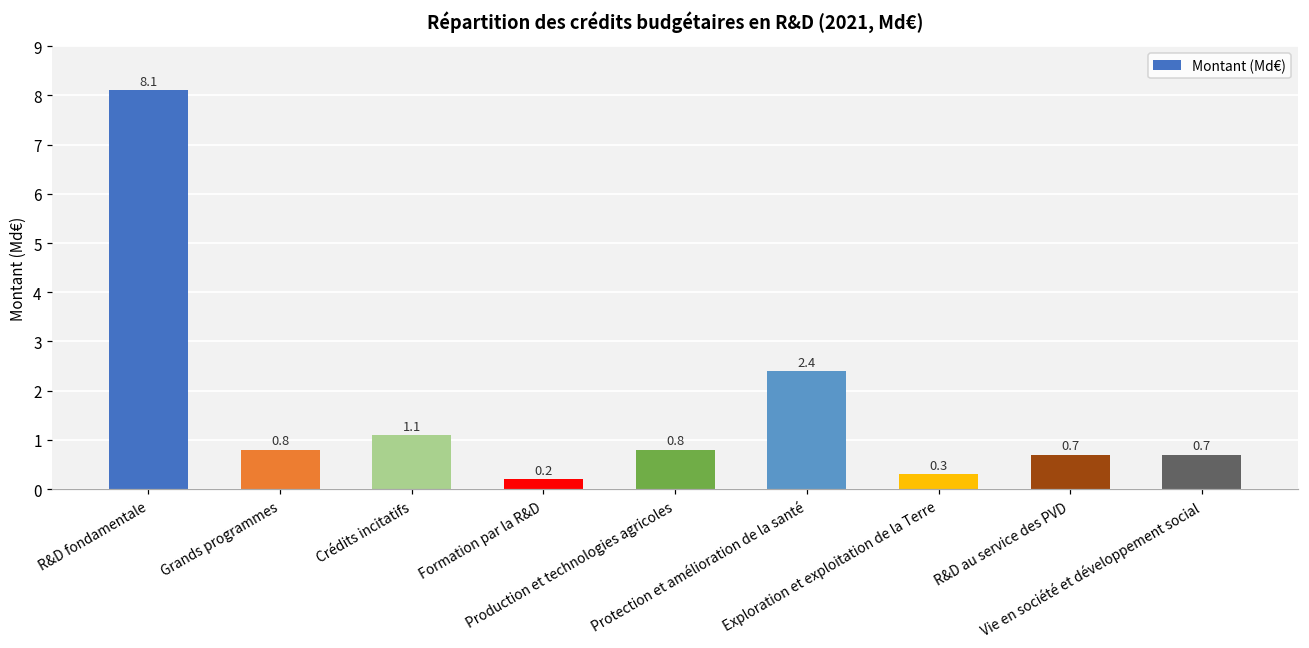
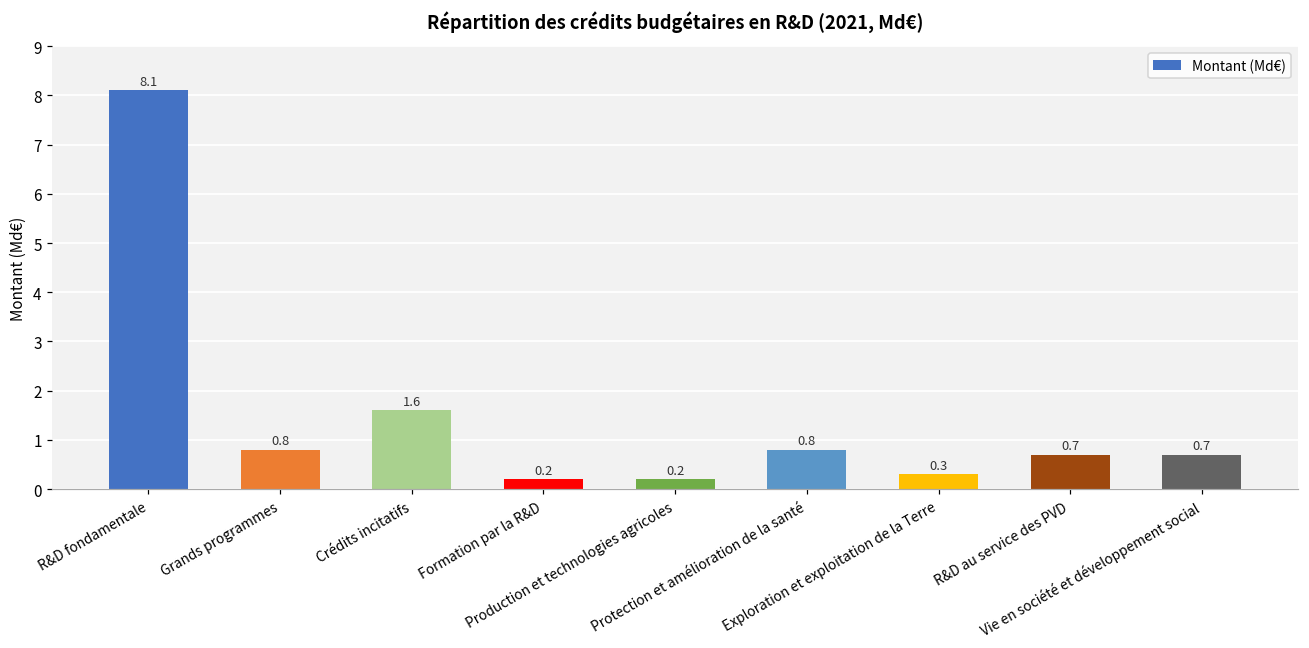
  {
    "R&D fondamentale": 8.1,
    "Grands programmes": 0.8,
-   "Crédits incitatifs": 1.1,
+   "Crédits incitatifs": 1.6,
    "Formation par la R&D": 0.2,
-   "Production et technologies agricoles": 0.8,
-   "Protection et amélioration de la santé": 2.4,
+   "Production et technologies agricoles": 0.2,
+   "Protection et amélioration de la santé": 0.8,
    "Exploration et exploitation de la Terre": 0.3,
    "R&D au service des PVD": 0.7,
    "Vie en société et développement social": 0.7
  }
